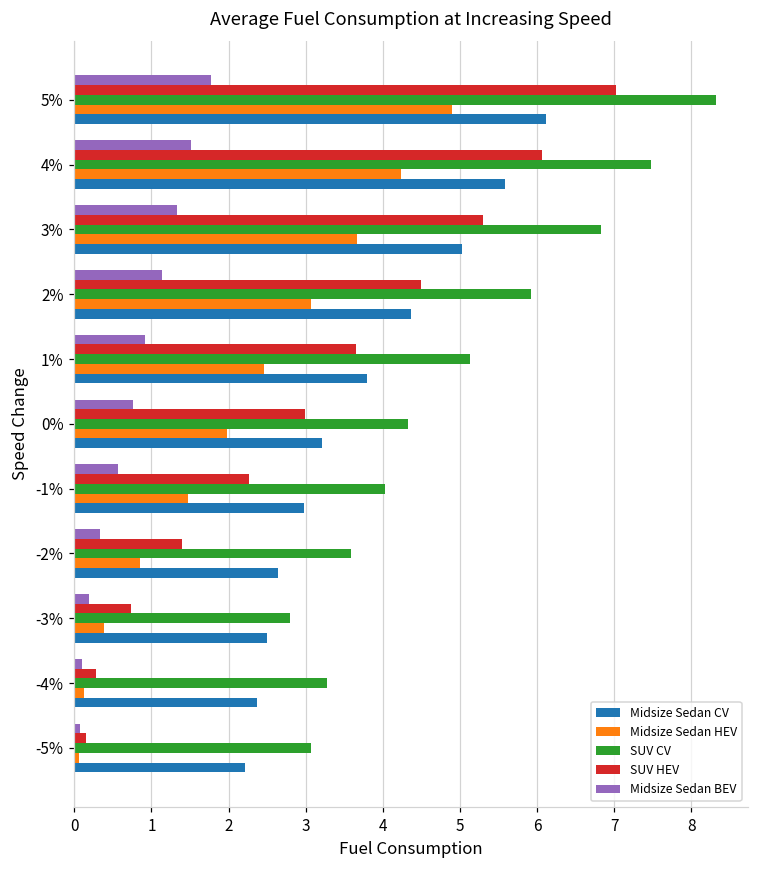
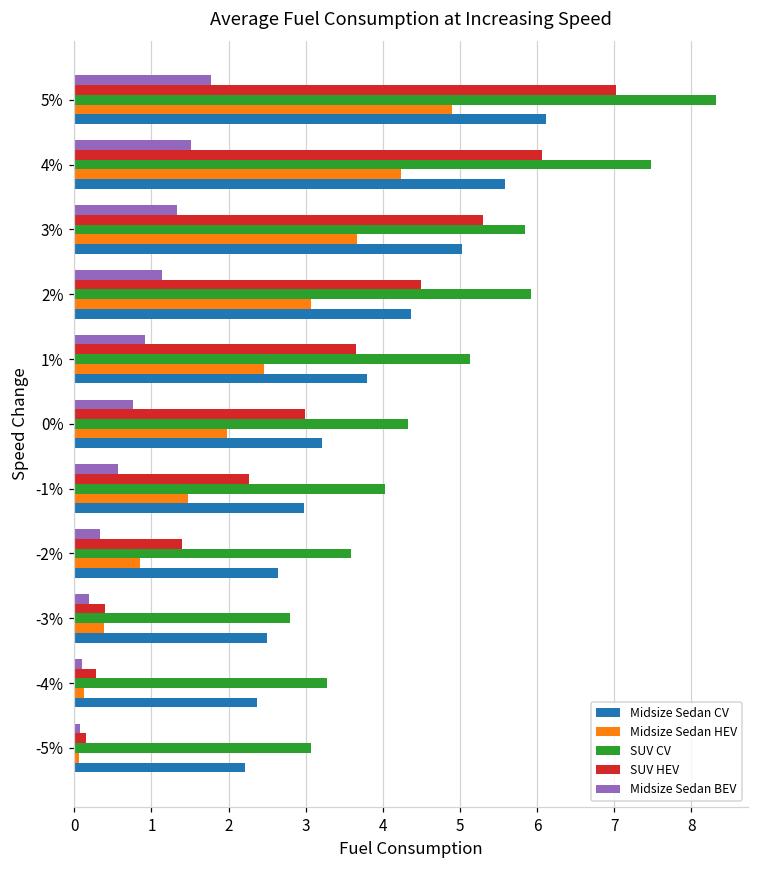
  {
    "Midsize Sedan CV": {
      "5%": 6.1,
      "4%": 5.6,
      "3%": 5.0,
      "2%": 4.4,
      "1%": 3.8,
      "0%": 3.2,
      "-1%": 3.0,
      "-2%": 2.6,
      "-3%": 2.5,
      "-4%": 2.4,
      "-5%": 2.2
    },
    "Midsize Sedan HEV": {
      "5%": 4.9,
      "4%": 4.2,
      "3%": 3.7,
      "2%": 3.1,
      "1%": 2.5,
      "0%": 2.0,
      "-1%": 1.5,
      "-2%": 0.9,
      "-3%": 0.4,
      "-4%": 0.1,
      "-5%": 0.1
    },
    "SUV CV": {
      "5%": 8.3,
      "4%": 7.5,
-     "3%": 6.8,
+     "3%": 5.8,
      "2%": 5.9,
      "1%": 5.1,
      "0%": 4.3,
      "-1%": 4.0,
      "-2%": 3.6,
      "-3%": 2.8,
      "-4%": 3.3,
      "-5%": 3.1
    },
    "SUV HEV": {
      "5%": 7.0,
      "4%": 6.1,
      "3%": 5.3,
      "2%": 4.5,
      "1%": 3.7,
      "0%": 3.0,
      "-1%": 2.3,
      "-2%": 1.4,
-     "-3%": 0.7,
+     "-3%": 0.4,
      "-4%": 0.3,
      "-5%": 0.1
    },
    "Midsize Sedan BEV": {
      "5%": 1.8,
      "4%": 1.5,
      "3%": 1.3,
      "2%": 1.1,
      "1%": 0.9,
      "0%": 0.8,
      "-1%": 0.6,
      "-2%": 0.3,
      "-3%": 0.2,
      "-4%": 0.1,
      "-5%": 0.1
    }
  }
